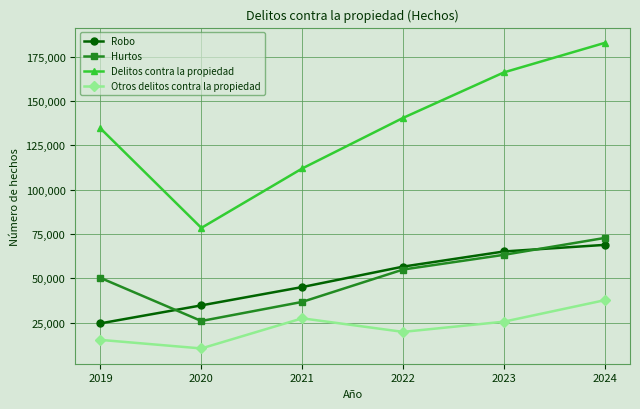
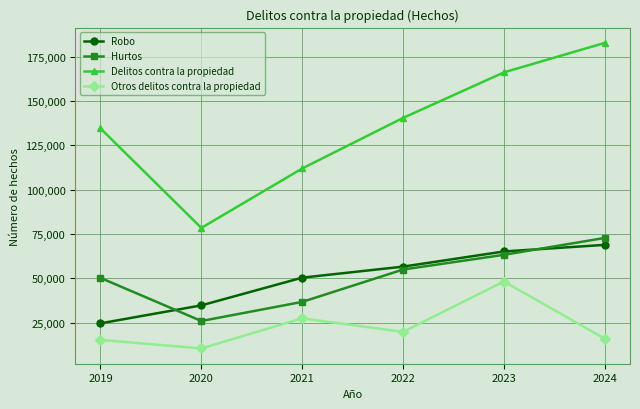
  {
    "Robo": {
      "2019": "25,000",
      "2020": "35,000",
-     "2021": "45,000",
+     "2021": "50,000",
      "2022": "57,000",
      "2023": "65,000",
      "2024": "69,000"
    },
    "Hurtos": {
      "2019": "50,000",
      "2020": "26,000",
      "2021": "37,000",
      "2022": "55,000",
      "2023": "63,000",
      "2024": "73,000"
    },
    "Delitos contra la propiedad": {
      "2019": "135,000",
      "2020": "78,000",
      "2021": "112,000",
      "2022": "140,000",
      "2023": "166,000",
      "2024": "183,000"
    },
    "Otros delitos contra la propiedad": {
      "2019": "15,000",
      "2020": "10,000",
      "2021": "27,000",
      "2022": "20,000",
-     "2023": "26,000",
-     "2024": "38,000"
+     "2023": "48,000",
+     "2024": "16,000"
    }
  }
